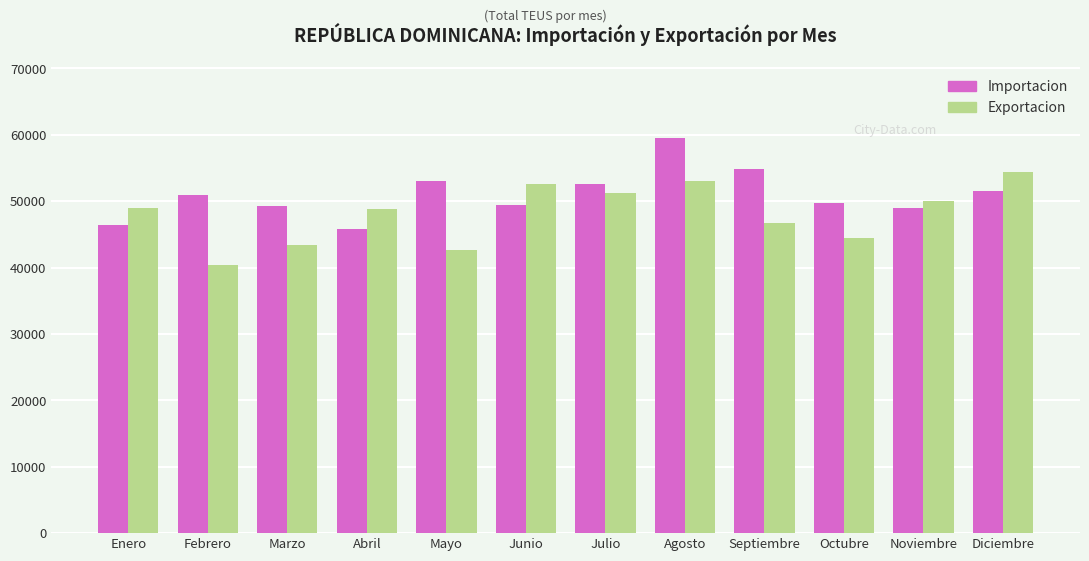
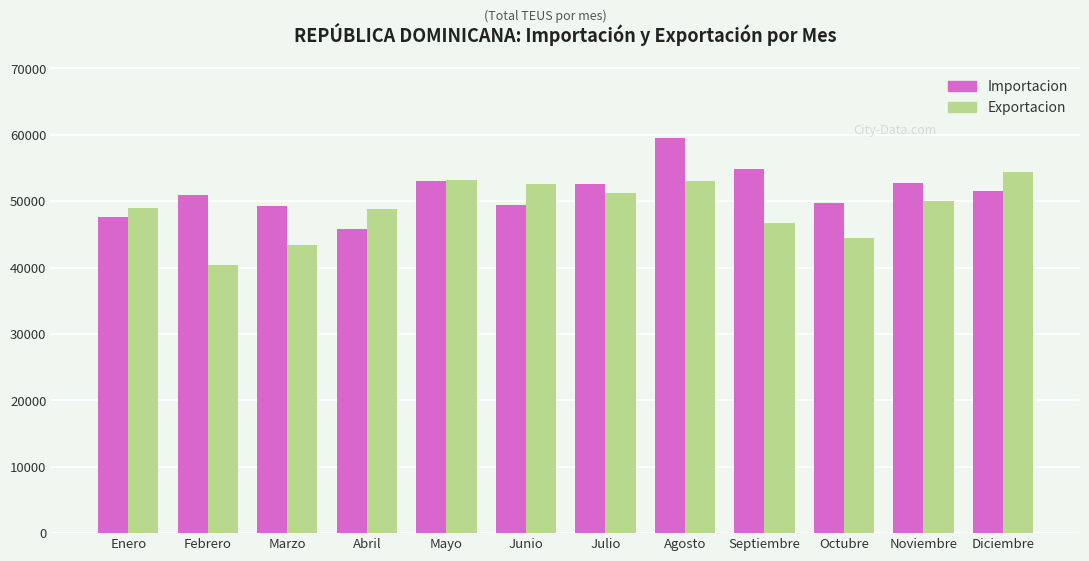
  {
    "Importacion": {
-     "Enero": 46000,
+     "Enero": 48000,
      "Febrero": 51000,
      "Marzo": 49000,
      "Abril": 46000,
      "Mayo": 53000,
      "Junio": 49000,
      "Julio": 53000,
      "Agosto": 59000,
      "Septiembre": 55000,
      "Octubre": 50000,
-     "Noviembre": 49000,
+     "Noviembre": 53000,
      "Diciembre": 52000
    },
    "Exportacion": {
      "Enero": 49000,
      "Febrero": 40000,
      "Marzo": 43000,
      "Abril": 49000,
-     "Mayo": 43000,
+     "Mayo": 53000,
      "Junio": 53000,
      "Julio": 51000,
      "Agosto": 53000,
      "Septiembre": 47000,
      "Octubre": 44000,
      "Noviembre": 50000,
      "Diciembre": 54000
    }
  }
